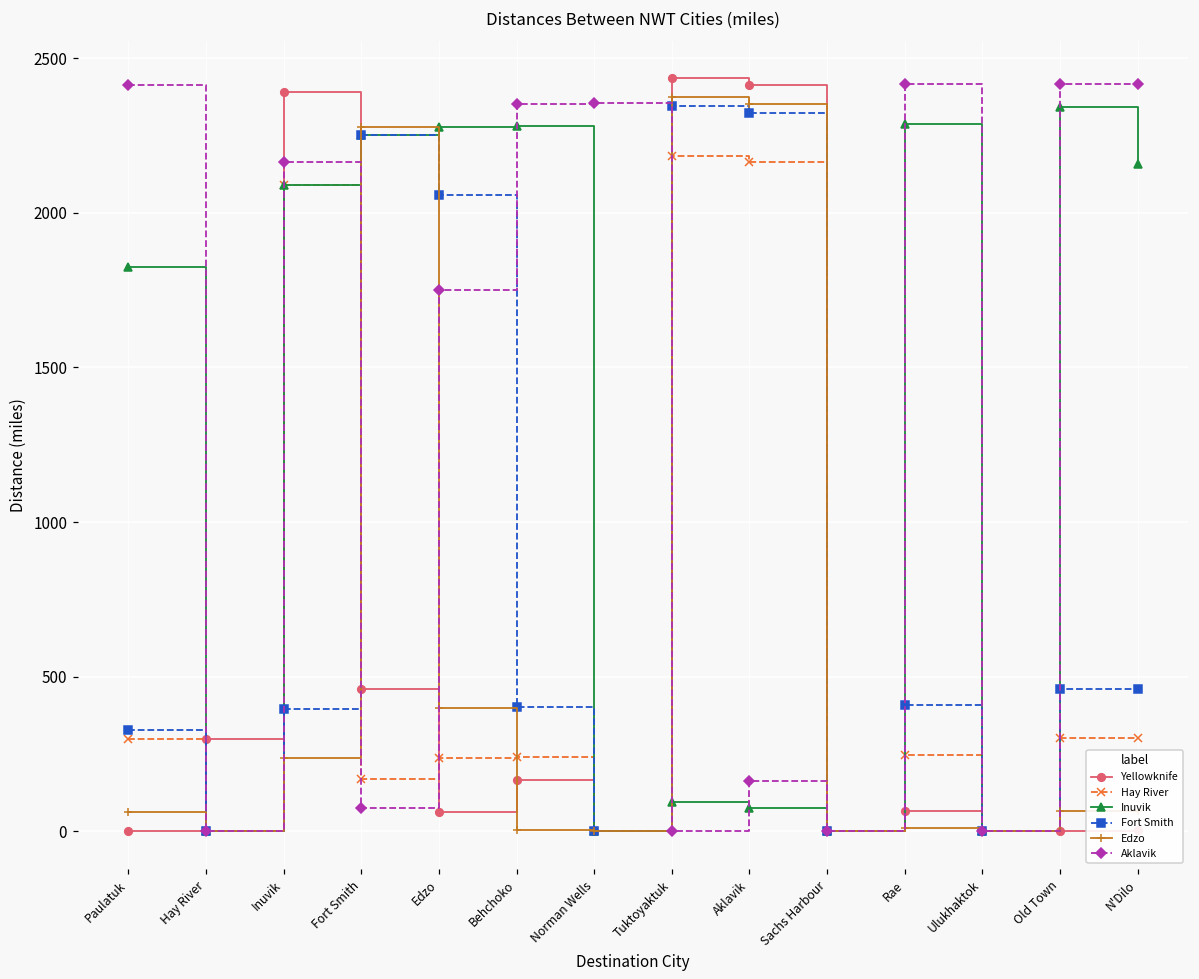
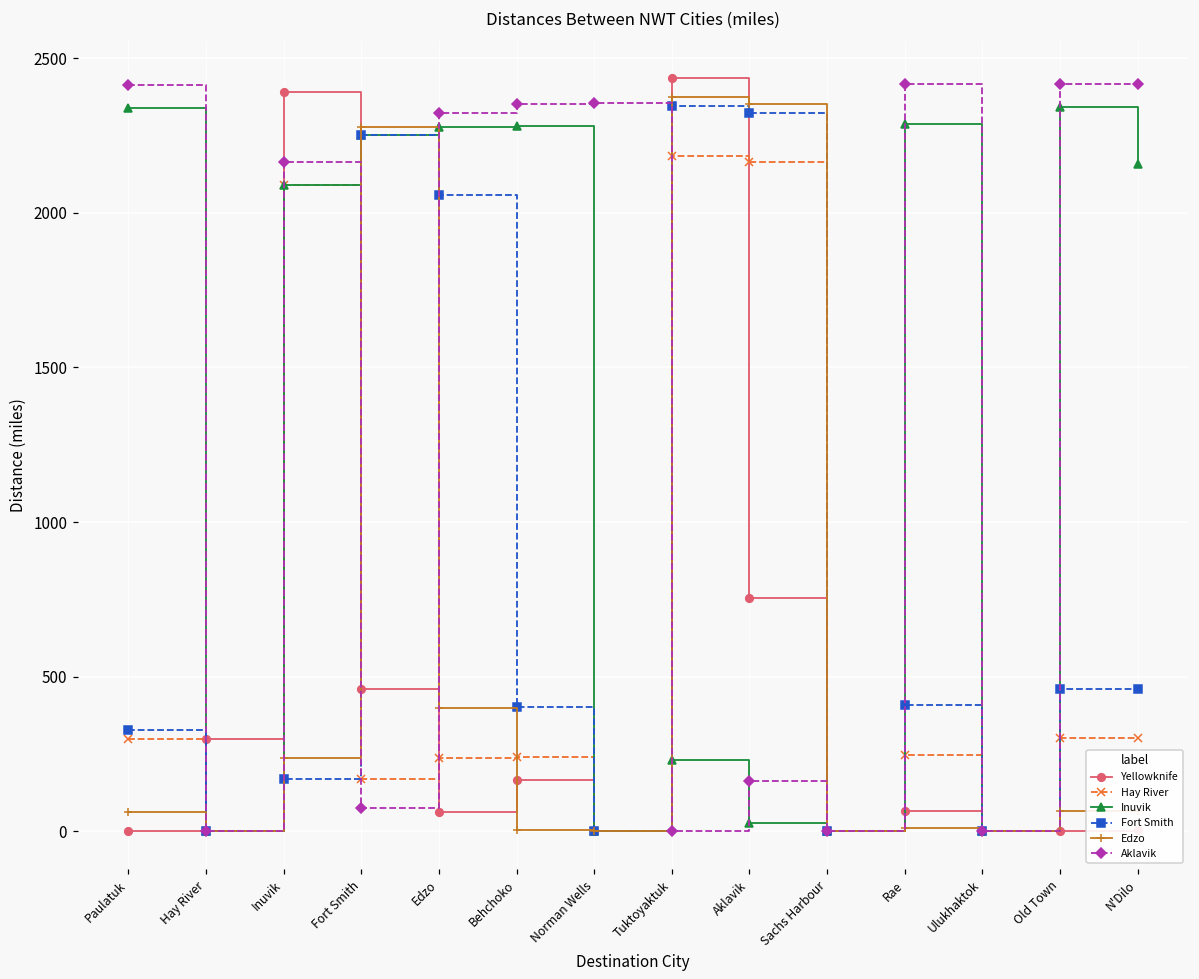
  {
    "Yellowknife": {
      "Paulatuk": 0,
      "Hay River": 300,
      "Inuvik": 2390,
      "Fort Smith": 460,
      "Edzo": 60,
      "Behchoko": 170,
      "Tuktoyaktuk": 2440,
-     "Aklavik": 2420,
+     "Aklavik": 750,
      "Rae": 70,
      "Old Town": 0
    },
    "Inuvik": {
-     "Paulatuk": 1830,
+     "Paulatuk": 2340,
      "Edzo": 2280,
      "Behchoko": 2280,
-     "Tuktoyaktuk": 100,
-     "Aklavik": 70,
+     "Tuktoyaktuk": 230,
+     "Aklavik": 30,
      "Rae": 2290,
      "Old Town": 2340,
      "N'Dilo": 2160
    },
    "Fort Smith": {
      "Paulatuk": 330,
-     "Inuvik": 400,
+     "Inuvik": 170,
      "Edzo": 2060,
      "Behchoko": 400,
      "Tuktoyaktuk": 2350,
      "Aklavik": 2330,
      "Rae": 410,
      "Old Town": 460,
      "N'Dilo": 460
    },
    "Aklavik": {
      "Paulatuk": 2420,
      "Inuvik": 2160,
      "Fort Smith": 80,
-     "Edzo": 1750,
+     "Edzo": 2330,
      "Behchoko": 2350,
      "Norman Wells": 2360,
      "Tuktoyaktuk": 0,
      "Aklavik": 160,
      "Rae": 2420,
      "Old Town": 2420,
      "N'Dilo": 2420
    }
  }
